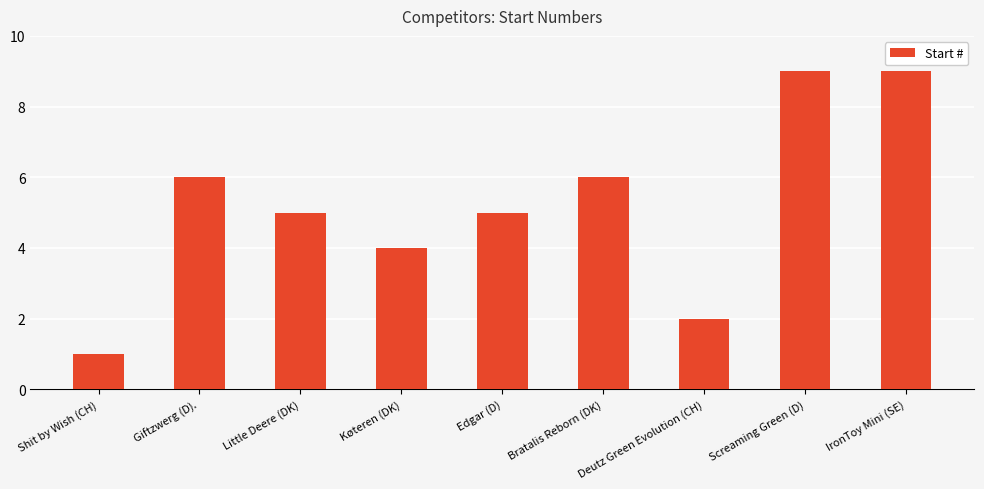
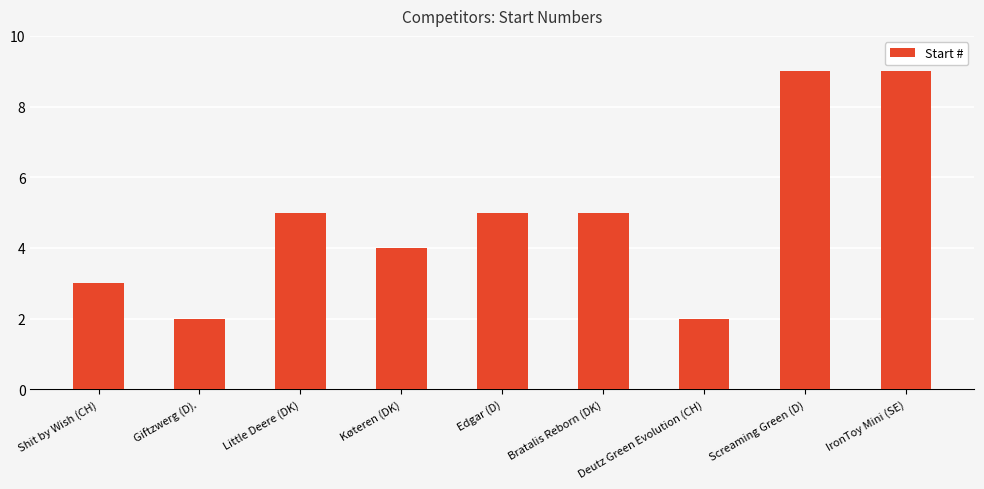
  {
-   "Shit by Wish (CH)": 1,
-   "Giftzwerg (D).": 6,
+   "Shit by Wish (CH)": 3,
+   "Giftzwerg (D).": 2,
    "Little Deere (DK)": 5,
    "Køteren (DK)": 4,
    "Edgar (D)": 5,
-   "Bratalis Reborn (DK)": 6,
+   "Bratalis Reborn (DK)": 5,
    "Deutz Green Evolution (CH)": 2,
    "Screaming Green (D)": 9,
    "IronToy Mini (SE)": 9
  }
